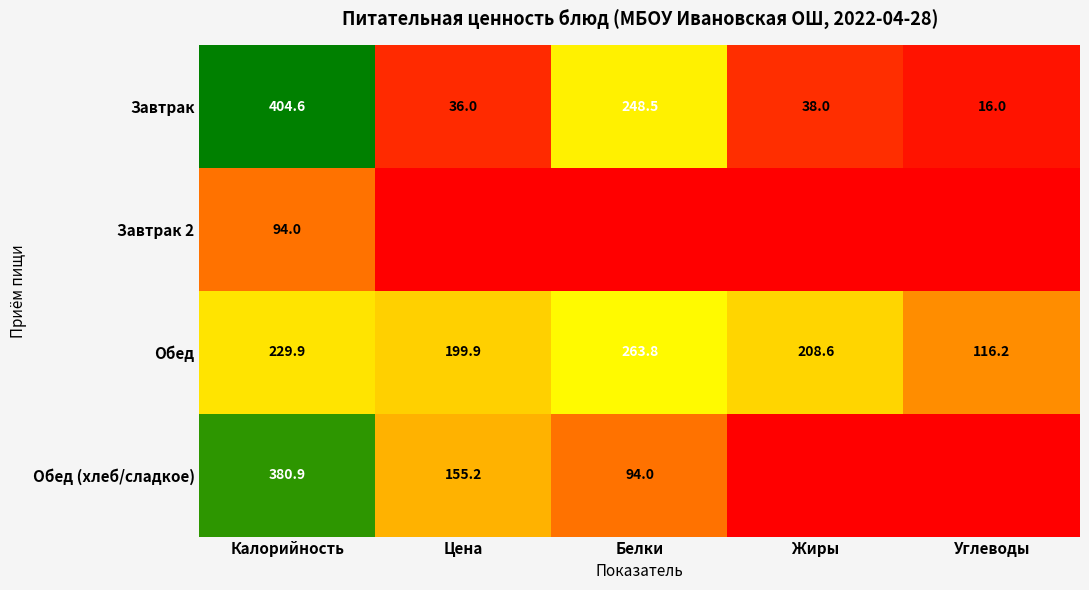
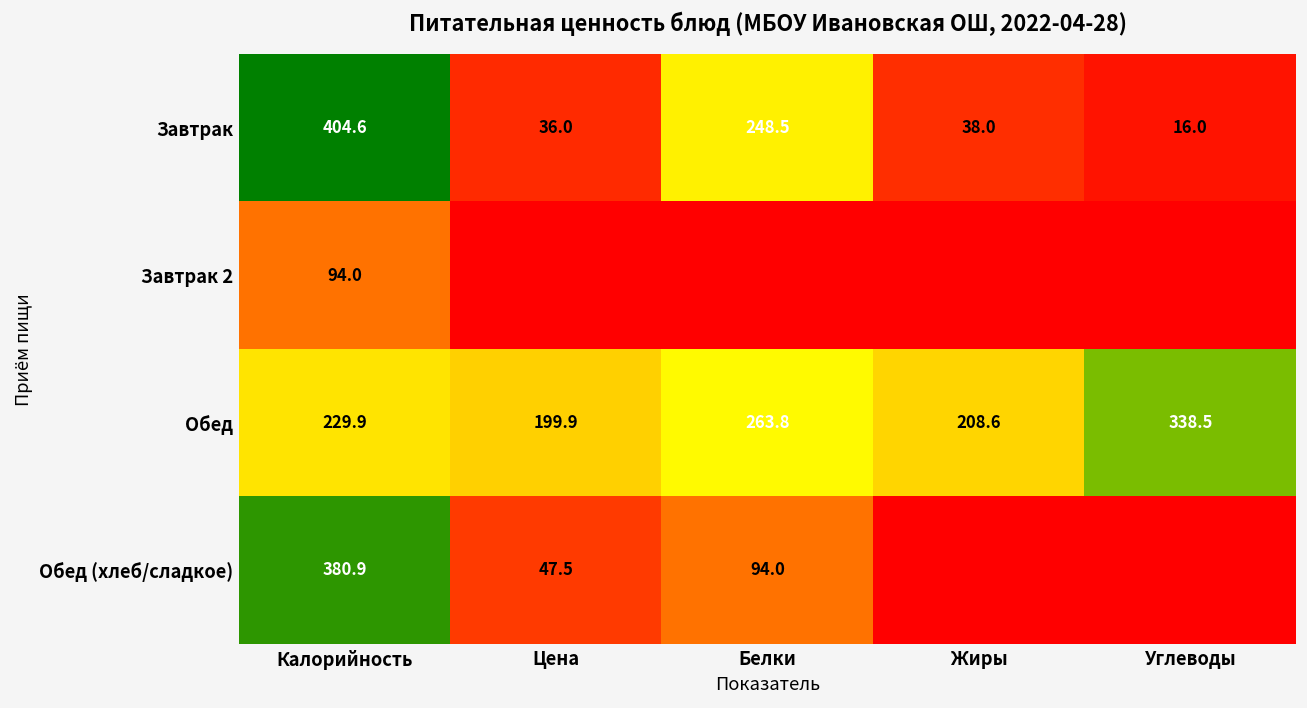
  {
    "Завтрак": {
      "Калорийность": 404.6,
      "Цена": 36.0,
      "Белки": 248.5,
      "Жиры": 38.0,
      "Углеводы": 16.0
    },
    "Завтрак 2": {
      "Калорийность": 94.0
    },
    "Обед": {
      "Калорийность": 229.9,
      "Цена": 199.9,
      "Белки": 263.8,
      "Жиры": 208.6,
-     "Углеводы": 116.2
+     "Углеводы": 338.5
    },
    "Обед (хлеб/сладкое)": {
      "Калорийность": 380.9,
-     "Цена": 155.2,
+     "Цена": 47.5,
      "Белки": 94.0
    }
  }
